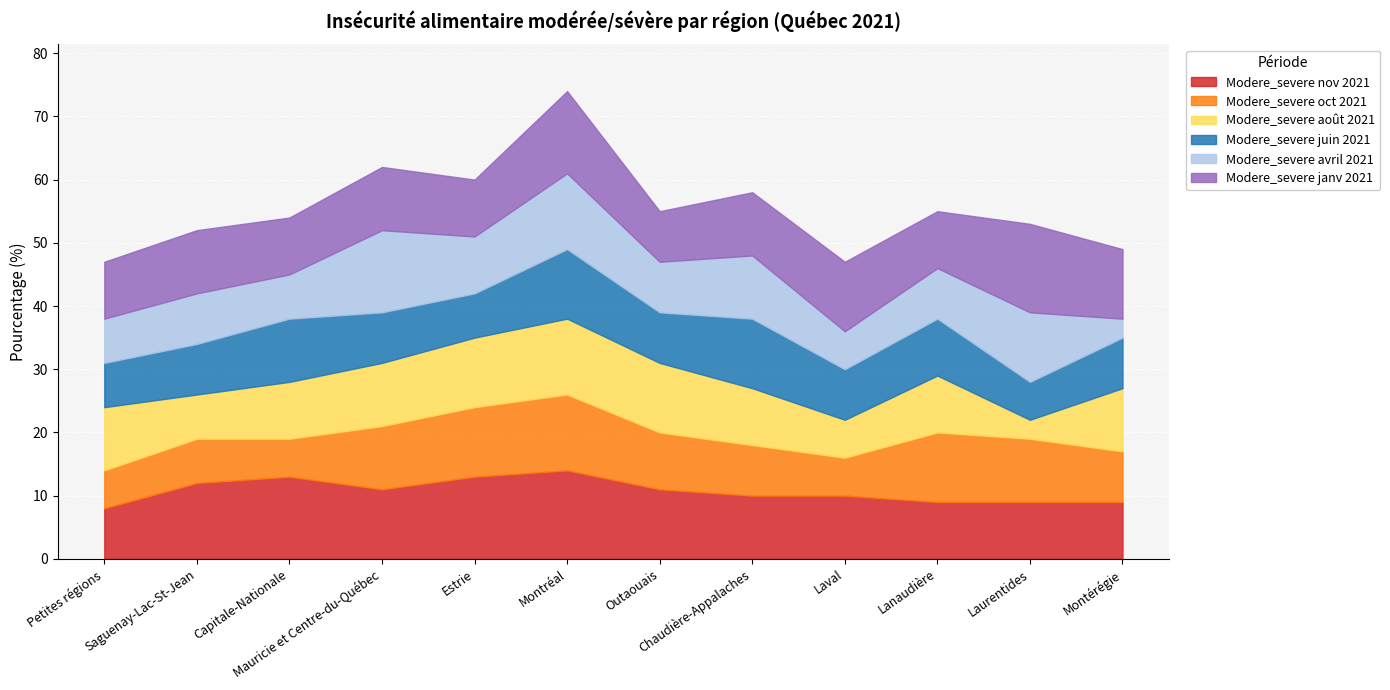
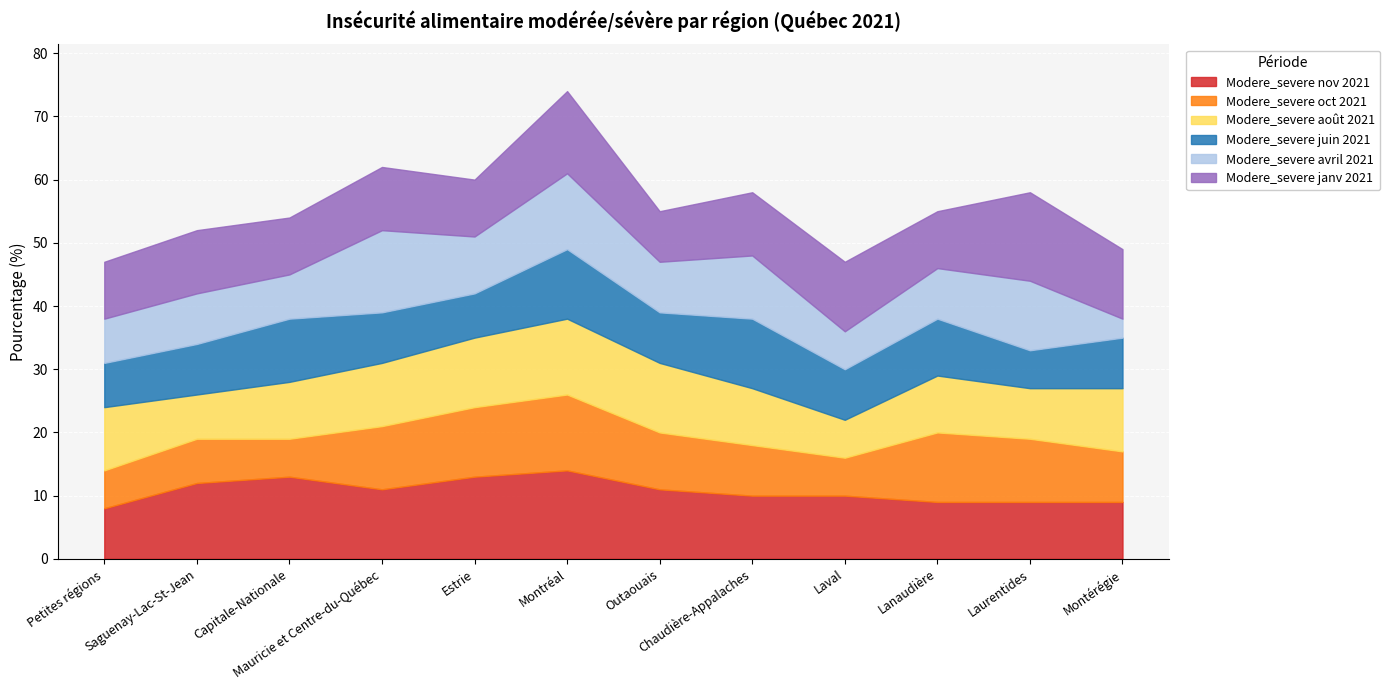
  {
    "Modere_severe nov 2021": {
      "Petites régions": 8,
      "Saguenay-Lac-St-Jean": 12,
      "Capitale-Nationale": 13,
      "Mauricie et Centre-du-Québec": 11,
      "Estrie": 13,
      "Montréal": 14,
      "Outaouais": 11,
      "Chaudière-Appalaches": 10,
      "Laval": 10,
      "Lanaudière": 9,
      "Laurentides": 9,
      "Montérégie": 9
    },
    "Modere_severe oct 2021": {
      "Petites régions": 6,
      "Saguenay-Lac-St-Jean": 7,
      "Capitale-Nationale": 6,
      "Mauricie et Centre-du-Québec": 10,
      "Estrie": 11,
      "Montréal": 12,
      "Outaouais": 9,
      "Chaudière-Appalaches": 8,
      "Laval": 6,
      "Lanaudière": 11,
      "Laurentides": 10,
      "Montérégie": 8
    },
    "Modere_severe août 2021": {
      "Petites régions": 10,
      "Saguenay-Lac-St-Jean": 7,
      "Capitale-Nationale": 9,
      "Mauricie et Centre-du-Québec": 10,
      "Estrie": 11,
      "Montréal": 12,
      "Outaouais": 11,
      "Chaudière-Appalaches": 9,
      "Laval": 6,
      "Lanaudière": 9,
-     "Laurentides": 3,
+     "Laurentides": 8,
      "Montérégie": 10
    },
    "Modere_severe juin 2021": {
      "Petites régions": 7,
      "Saguenay-Lac-St-Jean": 8,
      "Capitale-Nationale": 10,
      "Mauricie et Centre-du-Québec": 8,
      "Estrie": 7,
      "Montréal": 11,
      "Outaouais": 8,
      "Chaudière-Appalaches": 11,
      "Laval": 8,
      "Lanaudière": 9,
      "Laurentides": 6,
      "Montérégie": 8
    },
    "Modere_severe avril 2021": {
      "Petites régions": 7,
      "Saguenay-Lac-St-Jean": 8,
      "Capitale-Nationale": 7,
      "Mauricie et Centre-du-Québec": 13,
      "Estrie": 9,
      "Montréal": 12,
      "Outaouais": 8,
      "Chaudière-Appalaches": 10,
      "Laval": 6,
      "Lanaudière": 8,
      "Laurentides": 11,
      "Montérégie": 3
    },
    "Modere_severe janv 2021": {
      "Petites régions": 9,
      "Saguenay-Lac-St-Jean": 10,
      "Capitale-Nationale": 9,
      "Mauricie et Centre-du-Québec": 10,
      "Estrie": 9,
      "Montréal": 13,
      "Outaouais": 8,
      "Chaudière-Appalaches": 10,
      "Laval": 11,
      "Lanaudière": 9,
      "Laurentides": 14,
      "Montérégie": 11
    }
  }
